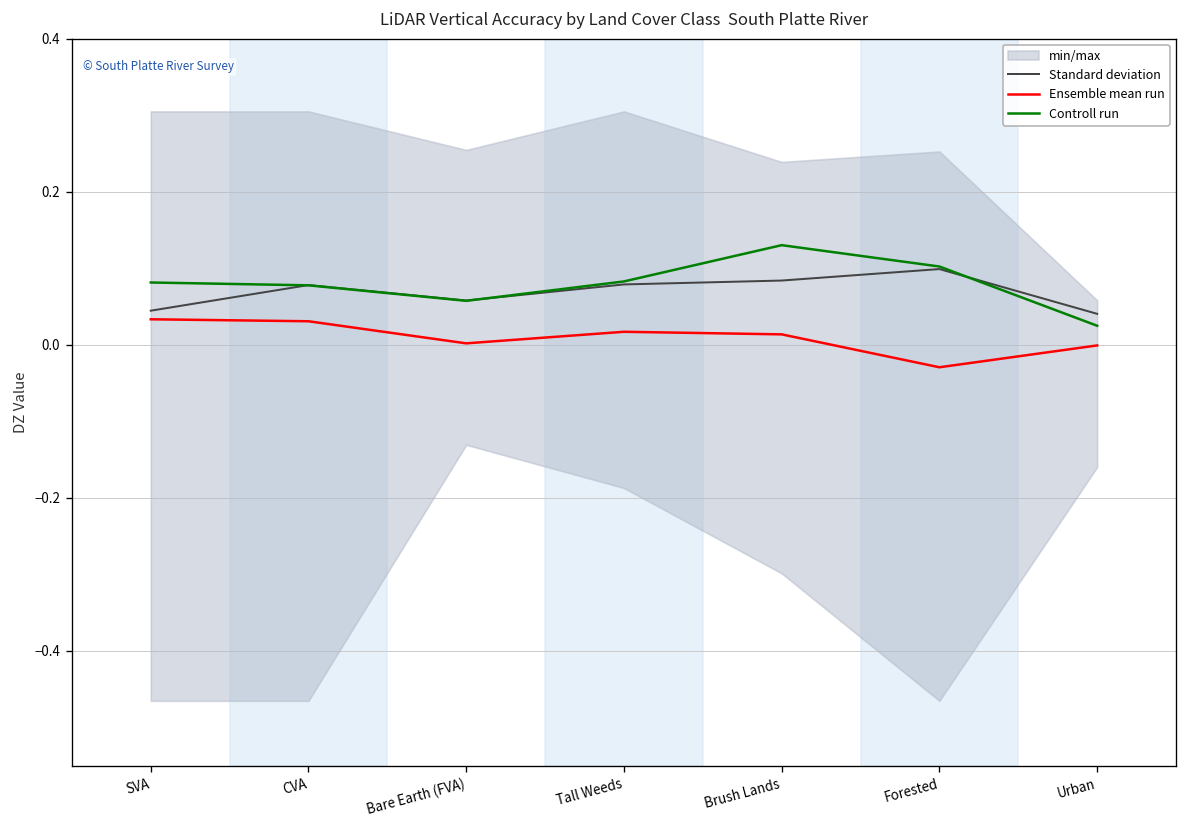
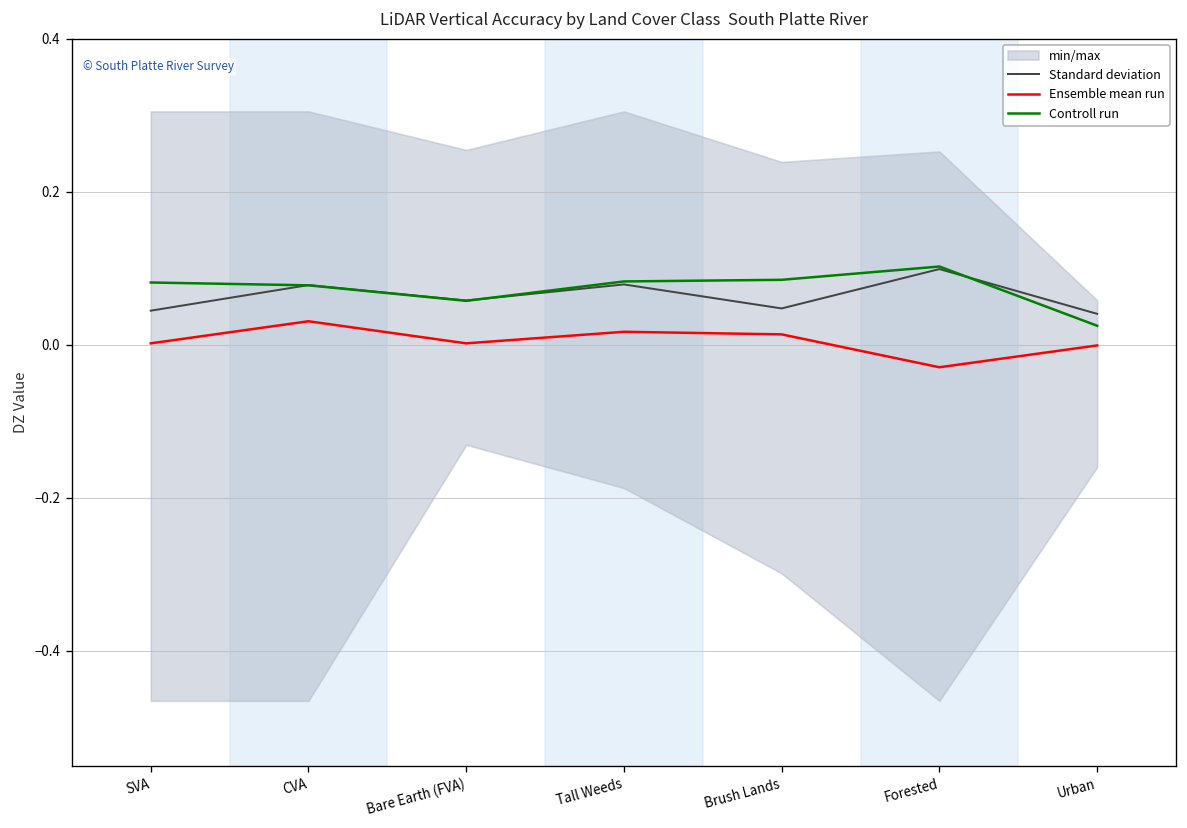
  {
    "Standard deviation": {
      "SVA": 0.04,
-     "Brush Lands": 0.08,
+     "Brush Lands": 0.05,
      "Urban": 0.04
    },
    "Ensemble mean run": {
-     "SVA": 0.03,
+     "SVA": 0.00,
      "CVA": 0.03,
      "Bare Earth (FVA)": 0.00,
      "Tall Weeds": 0.02,
      "Brush Lands": 0.01,
      "Forested": -0.03,
      "Urban": 0.00
    },
    "Controll run": {
      "SVA": 0.08,
-     "Brush Lands": 0.13,
+     "Brush Lands": 0.08,
      "Urban": 0.02
    }
  }
